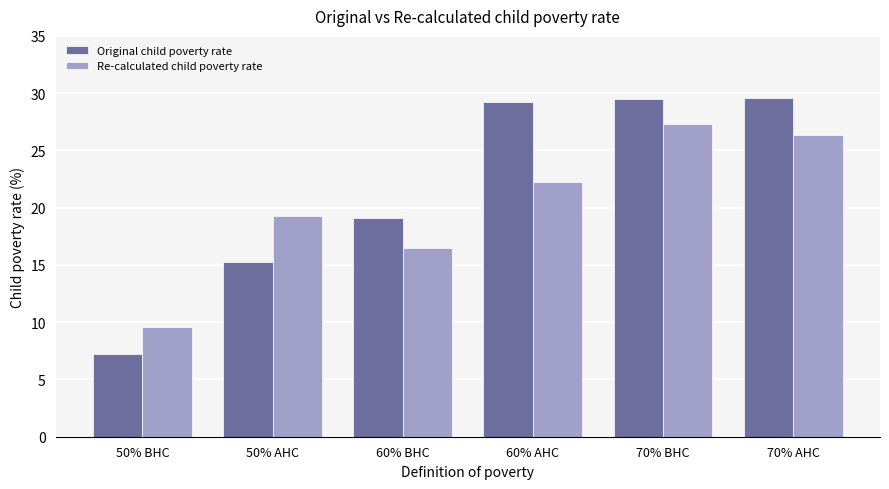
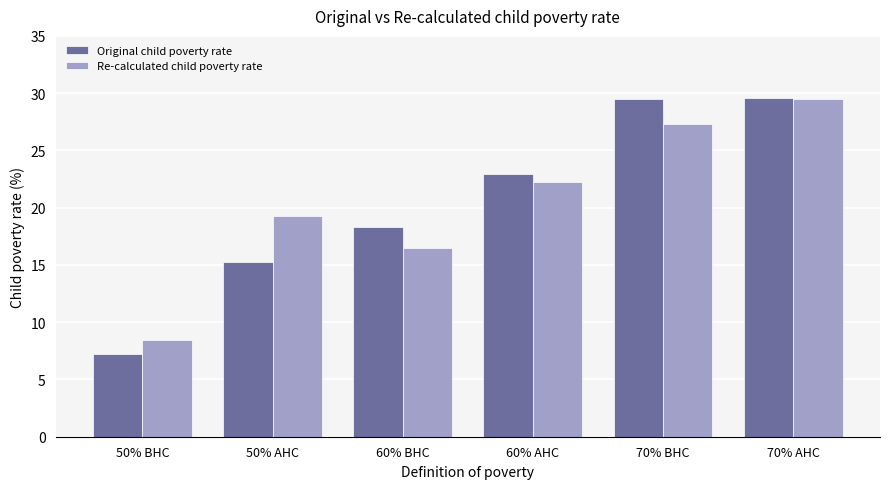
  {
    "Original child poverty rate": {
      "50% BHC": 7.2,
      "50% AHC": 15.3,
-     "60% BHC": 19.1,
-     "60% AHC": 29.2,
+     "60% BHC": 18.3,
+     "60% AHC": 22.9,
      "70% BHC": 29.5,
      "70% AHC": 29.6
    },
    "Re-calculated child poverty rate": {
-     "50% BHC": 9.6,
+     "50% BHC": 8.4,
      "50% AHC": 19.3,
      "60% BHC": 16.4,
      "60% AHC": 22.3,
      "70% BHC": 27.3,
-     "70% AHC": 26.3
+     "70% AHC": 29.5
    }
  }
